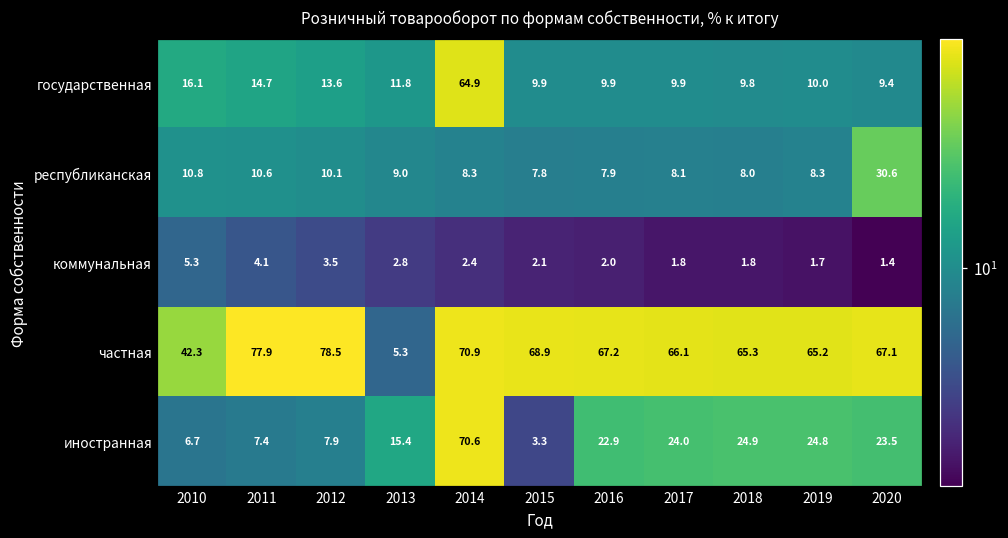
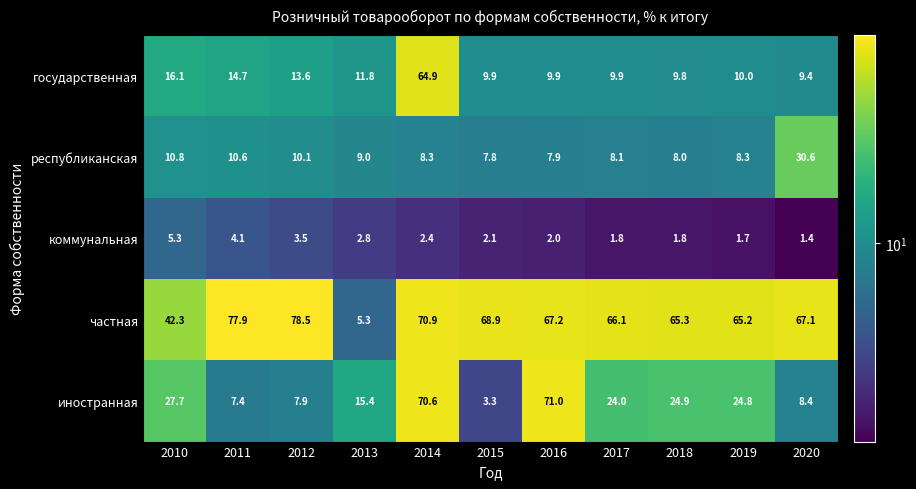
  {
    "государственная": {
      "2010": 16.1,
      "2011": 14.7,
      "2012": 13.6,
      "2013": 11.8,
      "2014": 64.9,
      "2015": 9.9,
      "2016": 9.9,
      "2017": 9.9,
      "2018": 9.8,
      "2019": 10.0,
      "2020": 9.4
    },
    "республиканская": {
      "2010": 10.8,
      "2011": 10.6,
      "2012": 10.1,
      "2013": 9.0,
      "2014": 8.3,
      "2015": 7.8,
      "2016": 7.9,
      "2017": 8.1,
      "2018": 8.0,
      "2019": 8.3,
      "2020": 30.6
    },
    "коммунальная": {
      "2010": 5.3,
      "2011": 4.1,
      "2012": 3.5,
      "2013": 2.8,
      "2014": 2.4,
      "2015": 2.1,
      "2016": 2.0,
      "2017": 1.8,
      "2018": 1.8,
      "2019": 1.7,
      "2020": 1.4
    },
    "частная": {
      "2010": 42.3,
      "2011": 77.9,
      "2012": 78.5,
      "2013": 5.3,
      "2014": 70.9,
      "2015": 68.9,
      "2016": 67.2,
      "2017": 66.1,
      "2018": 65.3,
      "2019": 65.2,
      "2020": 67.1
    },
    "иностранная": {
-     "2010": 6.7,
+     "2010": 27.7,
      "2011": 7.4,
      "2012": 7.9,
      "2013": 15.4,
      "2014": 70.6,
      "2015": 3.3,
-     "2016": 22.9,
+     "2016": 71.0,
      "2017": 24.0,
      "2018": 24.9,
      "2019": 24.8,
-     "2020": 23.5
+     "2020": 8.4
    }
  }
